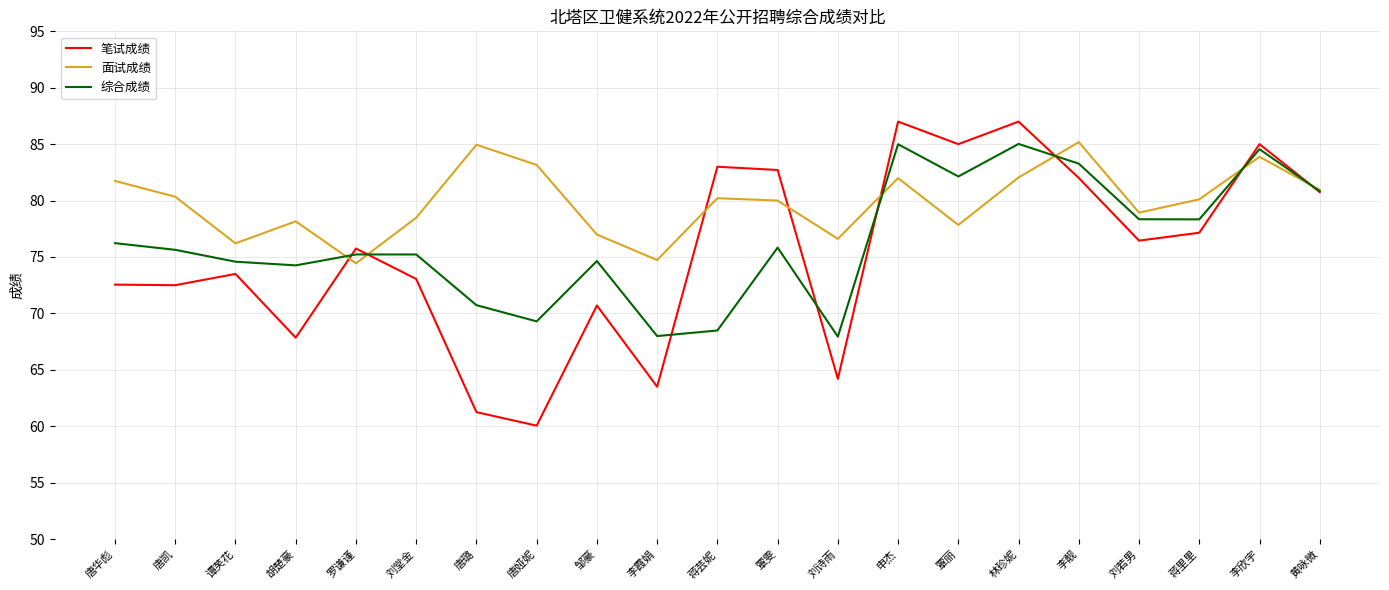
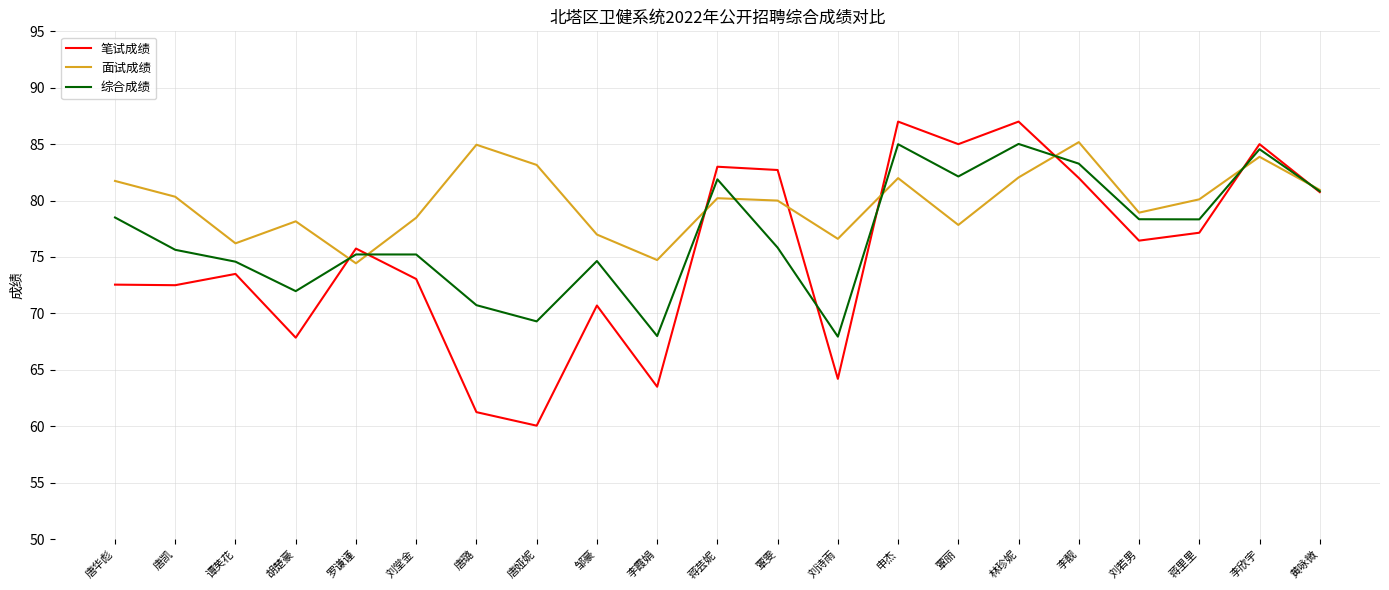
  {
    "笔试成绩": {
      "唐华彪": 72.6,
      "唐凯": 72.5,
      "谭芙花": 73.5,
      "胡楚豪": 67.9,
      "罗谦谨": 75.8,
      "刘堂金": 73.1,
      "唐璐": 61.3,
      "唐娅妮": 60.1,
      "邹豪": 70.7,
      "李霞娟": 63.5,
      "蒋芸妮": 83.0,
      "覃雯": 82.7,
      "刘诗雨": 64.2,
      "申杰": 87.0,
      "覃丽": 85.0,
      "林珍妮": 87.0,
      "李靓": 82.0,
      "刘若男": 76.5,
      "蒋里里": 77.2,
      "李欣宇": 85.0
    },
    "面试成绩": {
      "唐华彪": 81.7,
      "唐凯": 80.3,
      "谭芙花": 76.2,
      "胡楚豪": 78.2,
      "罗谦谨": 74.4,
      "刘堂金": 78.5,
      "唐璐": 85.0,
      "唐娅妮": 83.2,
      "邹豪": 77.0,
      "李霞娟": 74.7,
      "蒋芸妮": 80.2,
      "覃雯": 80.0,
      "刘诗雨": 76.6,
      "申杰": 82.0,
      "覃丽": 77.8,
      "林珍妮": 82.1,
      "李靓": 85.2,
      "刘若男": 78.9,
      "蒋里里": 80.1,
      "李欣宇": 83.9
    },
    "综合成绩": {
-     "唐华彪": 76.2,
+     "唐华彪": 78.5,
      "唐凯": 75.6,
      "谭芙花": 74.6,
-     "胡楚豪": 74.3,
+     "胡楚豪": 72.0,
      "罗谦谨": 75.2,
      "刘堂金": 75.2,
      "唐璐": 70.7,
      "唐娅妮": 69.3,
      "邹豪": 74.6,
      "李霞娟": 68.0,
-     "蒋芸妮": 68.5,
+     "蒋芸妮": 81.9,
      "覃雯": 75.8,
      "刘诗雨": 67.9,
      "申杰": 85.0,
      "覃丽": 82.1,
      "林珍妮": 85.0,
      "李靓": 83.3,
      "刘若男": 78.3,
      "蒋里里": 78.3,
      "李欣宇": 84.6
    }
  }
